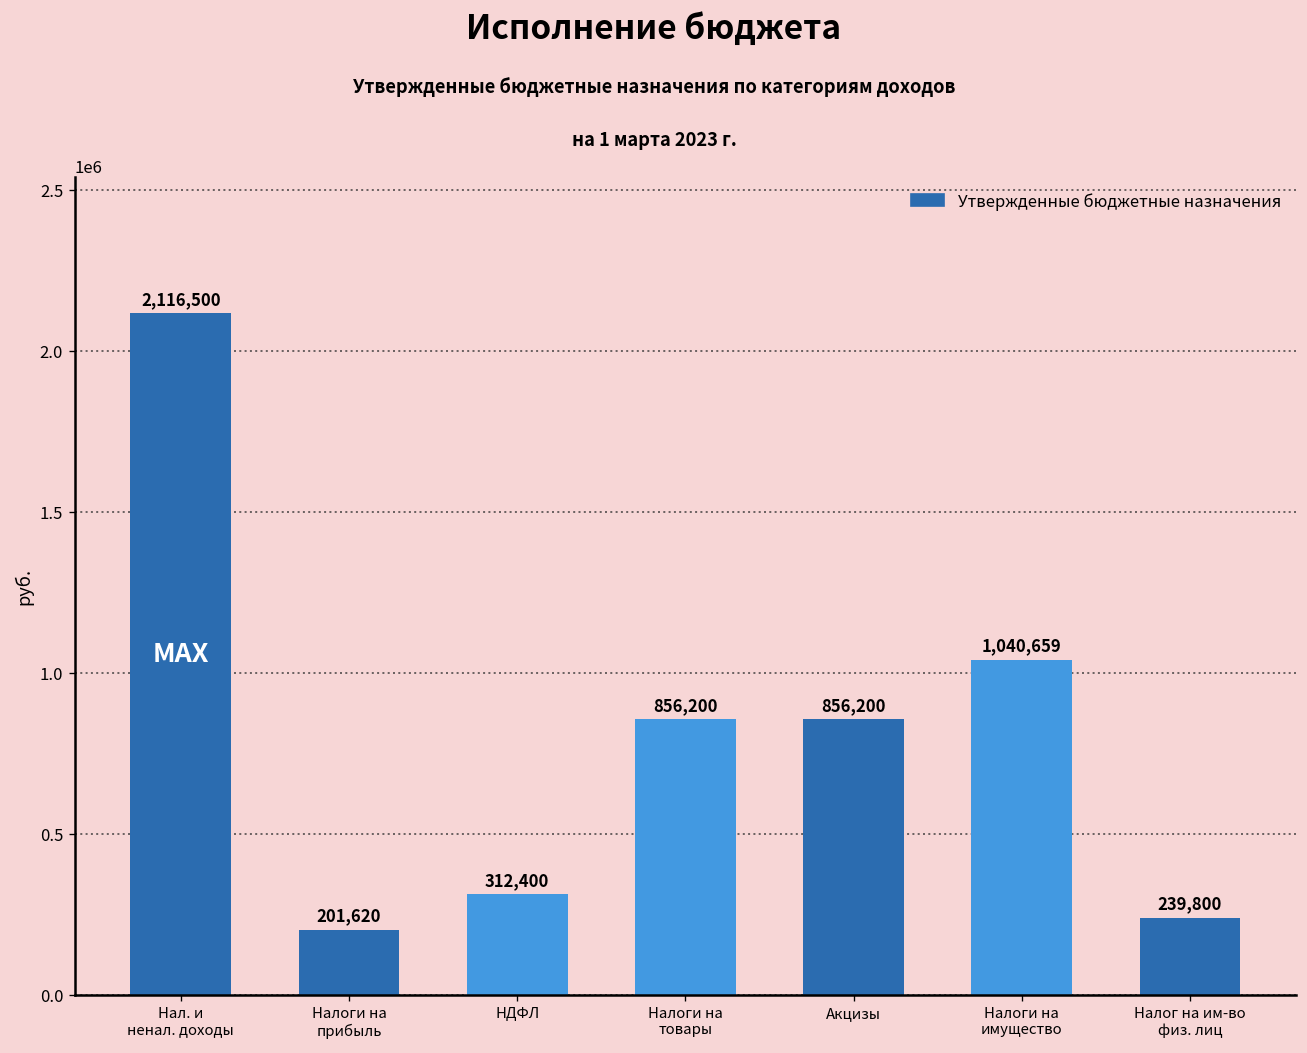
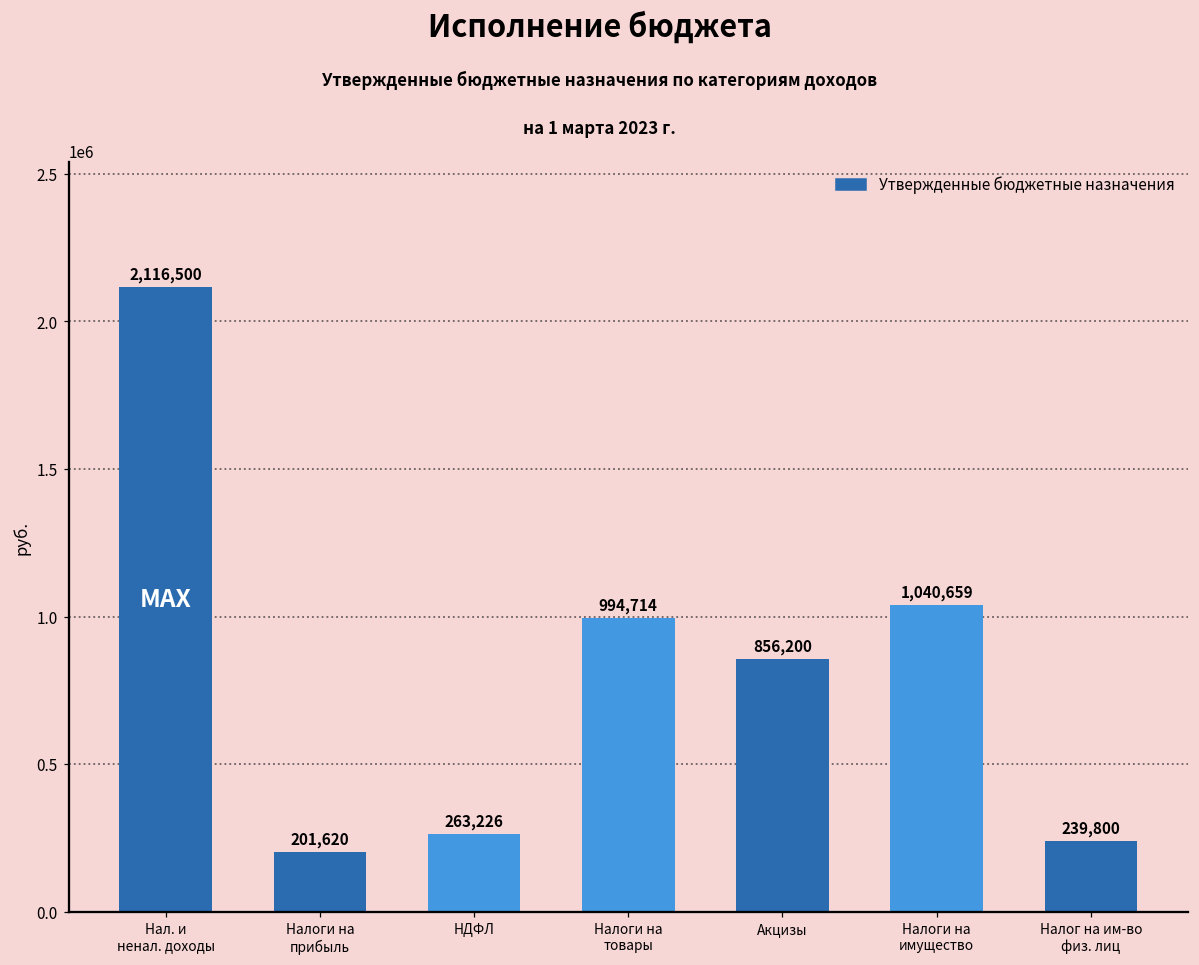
  {
    "Нал. и ненал. доходы": "2,116,500",
    "Налоги на прибыль": "201,620",
-   "НДФЛ": "312,400",
-   "Налоги на товары": "856,200",
+   "НДФЛ": "263,226",
+   "Налоги на товары": "994,714",
    "Акцизы": "856,200",
    "Налоги на имущество": "1,040,659",
    "Налог на им-во физ. лиц": "239,800"
  }
